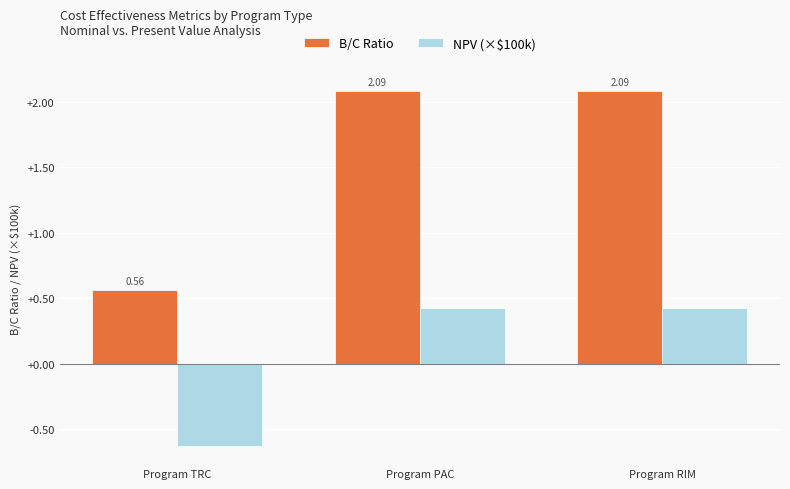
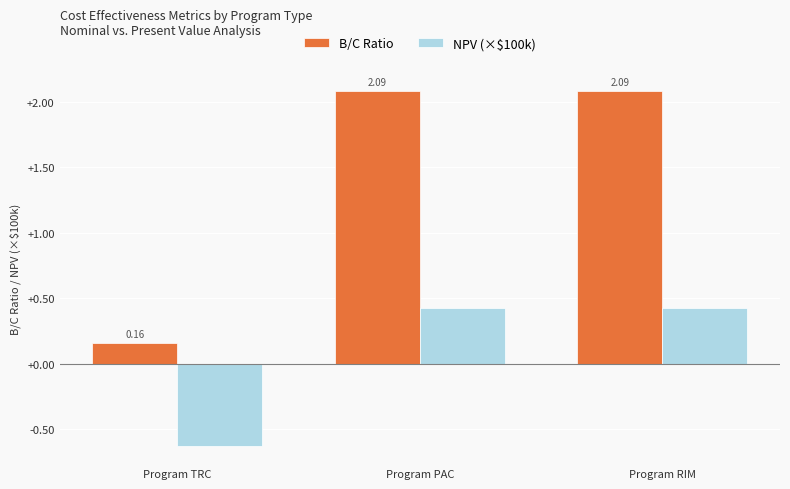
  {
    "B/C Ratio": {
-     "Program TRC": 0.56,
+     "Program TRC": 0.16,
      "Program PAC": 2.09,
      "Program RIM": 2.09
    }
  }
